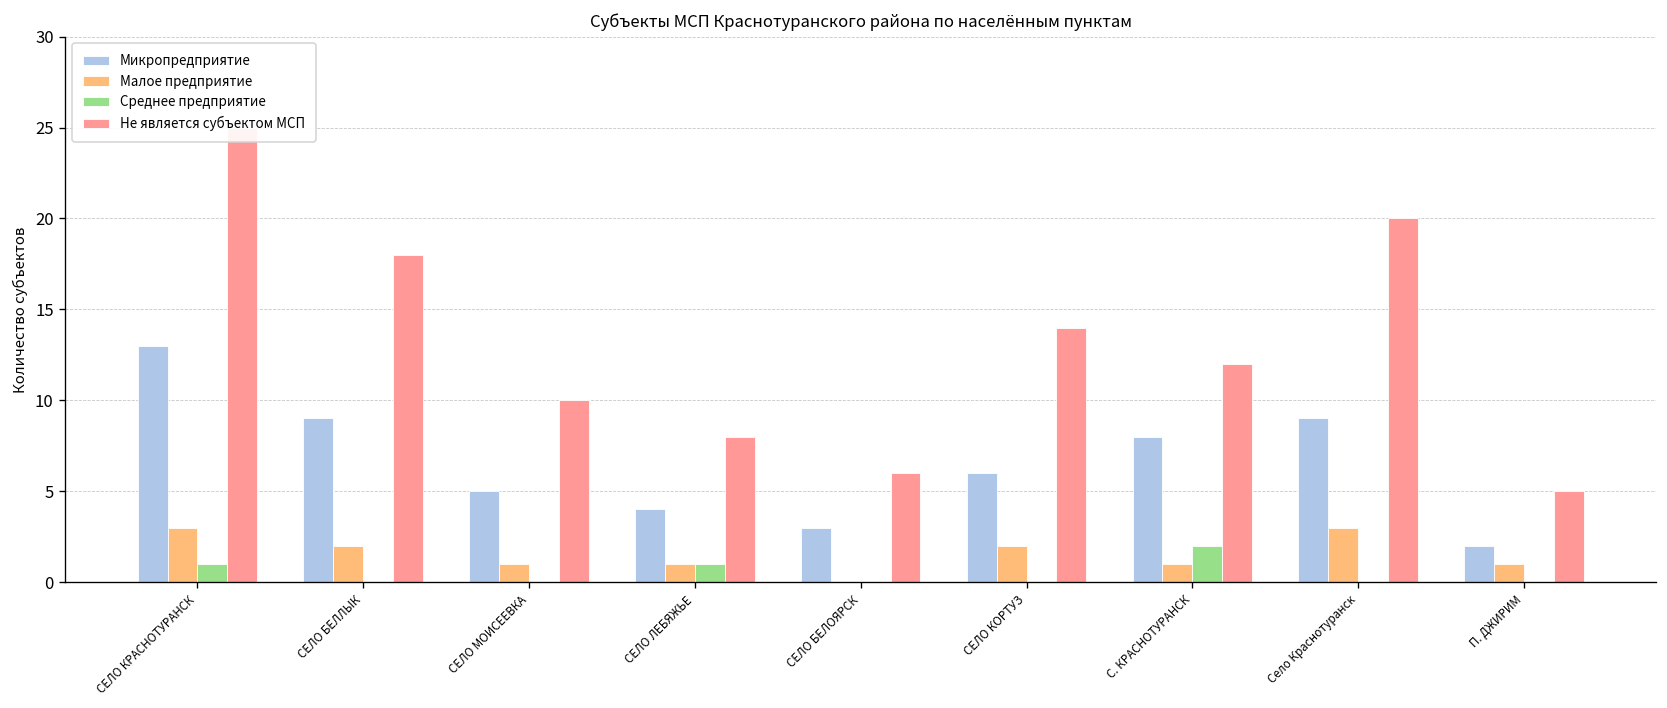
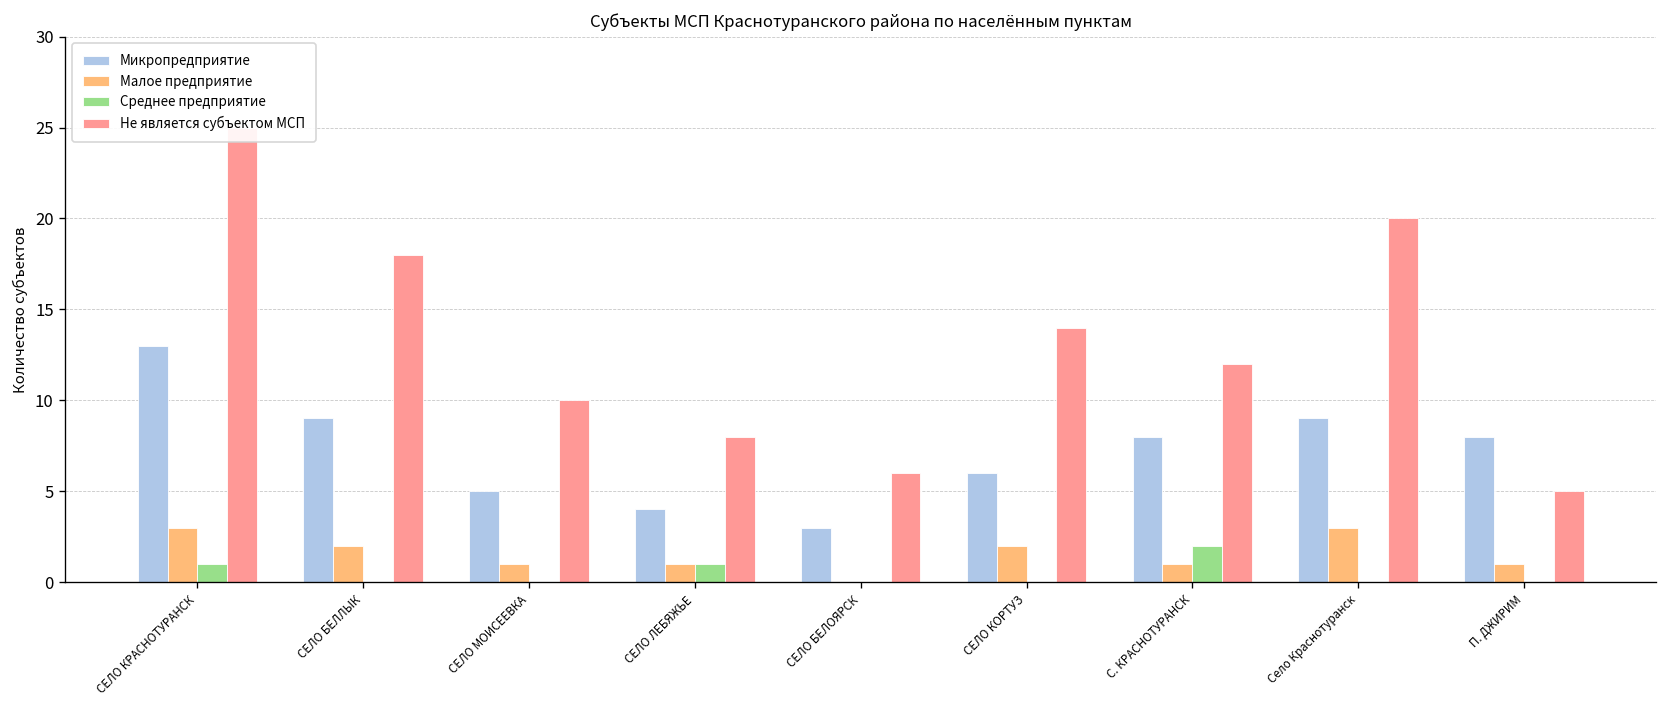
  {
    "Микропредприятие": {
      "СЕЛО КРАСНОТУРАНСК": 13,
      "СЕЛО БЕЛЛЫК": 9,
      "СЕЛО МОИСЕЕВКА": 5,
      "СЕЛО ЛЕБЯЖЬЕ": 4,
      "СЕЛО БЕЛОЯРСК": 3,
      "СЕЛО КОРТУЗ": 6,
      "С. КРАСНОТУРАНСК": 8,
      "Село Краснотуранск": 9,
-     "П. ДЖИРИМ": 2
+     "П. ДЖИРИМ": 8
    },
    "Среднее предприятие": {
      "СЕЛО КРАСНОТУРАНСК": 1,
      "СЕЛО БЕЛЛЫК": 0,
      "СЕЛО МОИСЕЕВКА": 0,
      "СЕЛО ЛЕБЯЖЬЕ": 1,
      "СЕЛО БЕЛОЯРСК": 0,
      "СЕЛО КОРТУЗ": 0,
      "С. КРАСНОТУРАНСК": 2,
      "Село Краснотуранск": 0,
      "П. ДЖИРИМ": 0
    }
  }
